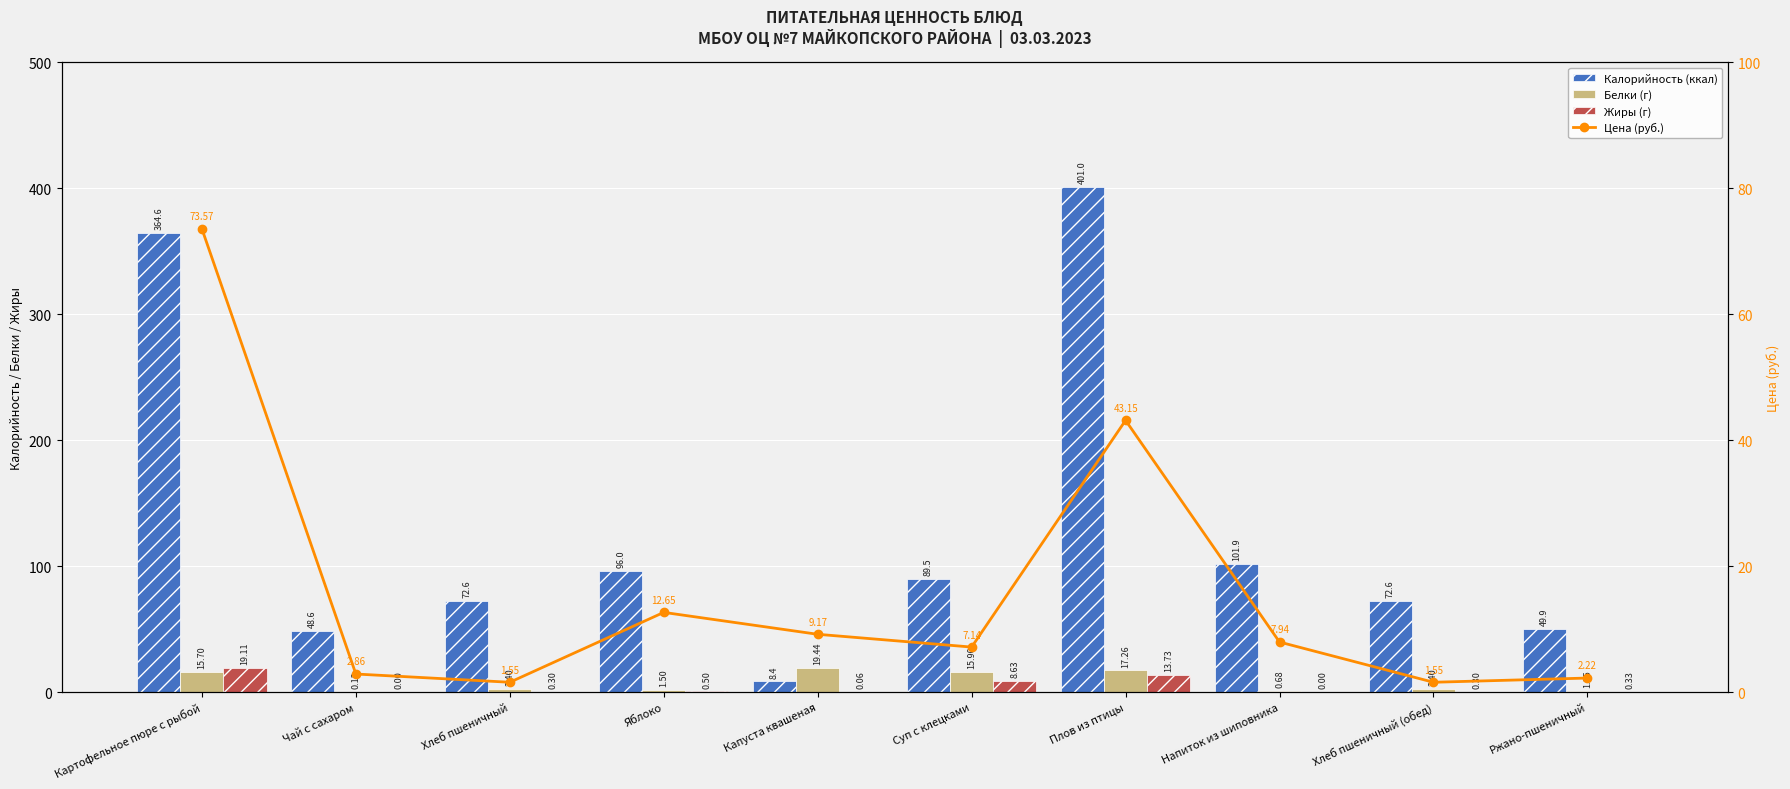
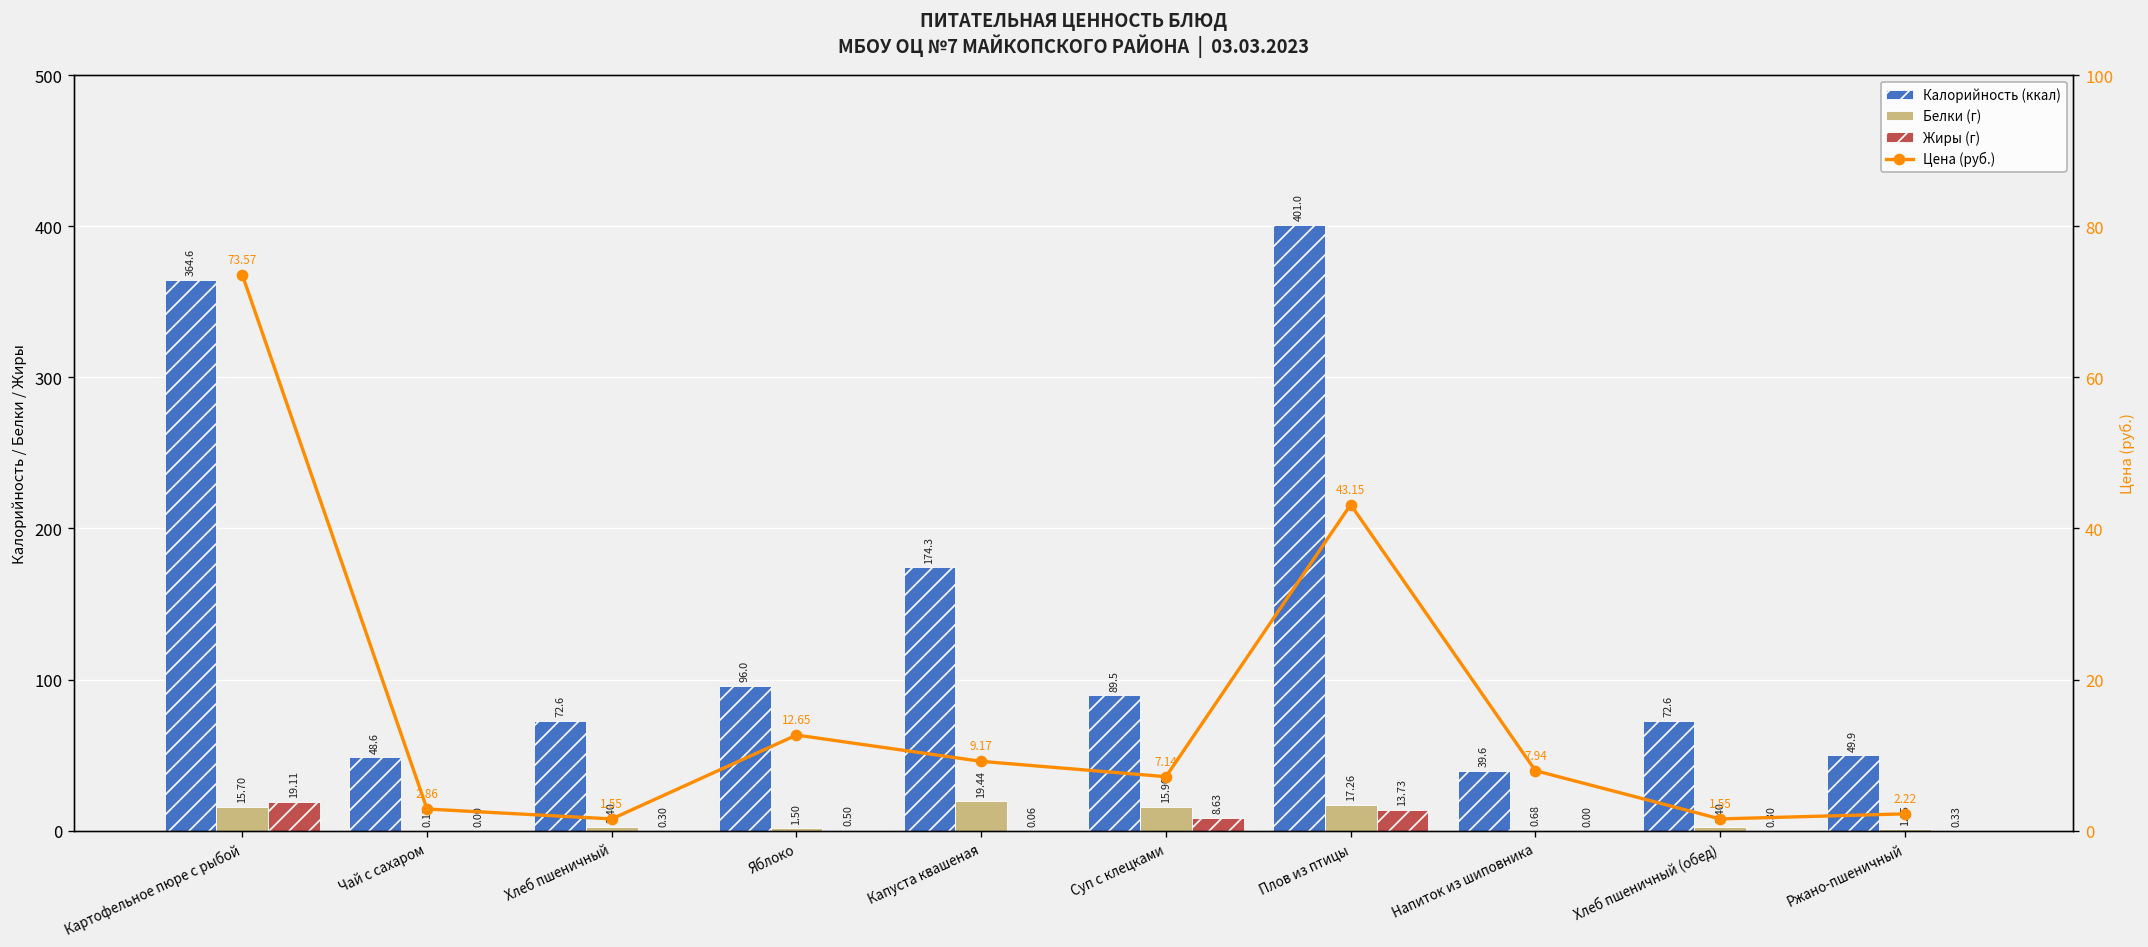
  {
    "Калорийность (ккал)": {
      "Картофельное пюре с рыбой": 364.6,
      "Чай с сахаром": 48.6,
      "Хлеб пшеничный": 72.6,
      "Яблоко": 96.0,
-     "Капуста квашеная": 8.4,
+     "Капуста квашеная": 174.3,
      "Суп с клецками": 89.5,
      "Плов из птицы": 401.0,
-     "Напиток из шиповника": 101.9,
+     "Напиток из шиповника": 39.6,
      "Хлеб пшеничный (обед)": 72.6,
      "Ржано-пшеничный": 49.9
    },
    "Белки (г)": {
      "Картофельное пюре с рыбой": 15.70,
      "Яблоко": 1.50,
      "Капуста квашеная": 19.44,
      "Плов из птицы": 17.26,
      "Напиток из шиповника": 0.68
    },
    "Жиры (г)": {
      "Картофельное пюре с рыбой": 19.11,
      "Чай с сахаром": 0.00,
      "Хлеб пшеничный": 0.30,
      "Яблоко": 0.50,
      "Капуста квашеная": 0.06,
      "Суп с клецками": 8.63,
      "Плов из птицы": 13.73,
      "Напиток из шиповника": 0.00,
      "Хлеб пшеничный (обед)": 0.30,
      "Ржано-пшеничный": 0.33
    },
    "Цена (руб.)": {
      "Картофельное пюре с рыбой": 73.57,
      "Чай с сахаром": 2.86,
      "Яблоко": 12.65,
      "Капуста квашеная": 9.17,
      "Суп с клецками": 7.14,
      "Плов из птицы": 43.15,
      "Напиток из шиповника": 7.94,
      "Ржано-пшеничный": 2.22
    }
  }
